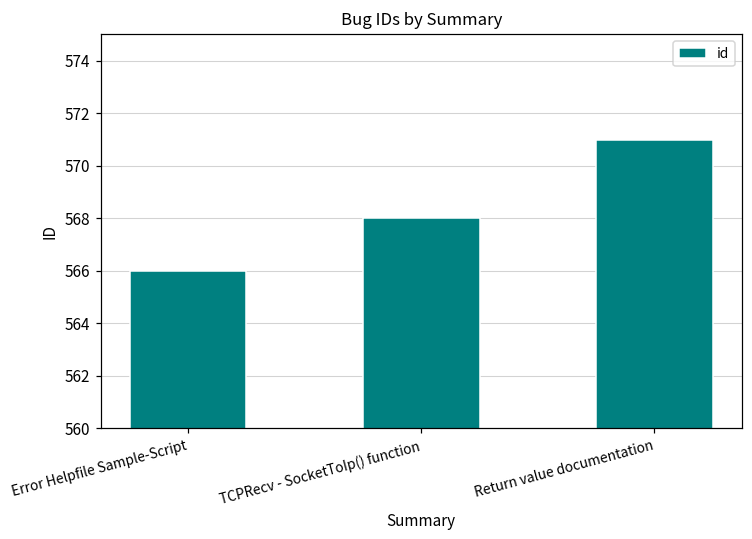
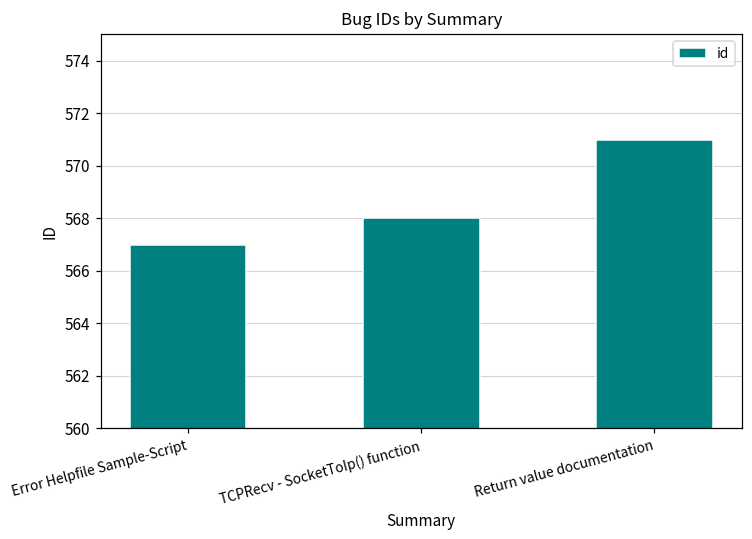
  {
-   "Error Helpfile Sample-Script": 566,
+   "Error Helpfile Sample-Script": 567,
    "TCPRecv - SocketToIp() function": 568,
    "Return value documentation": 571
  }
